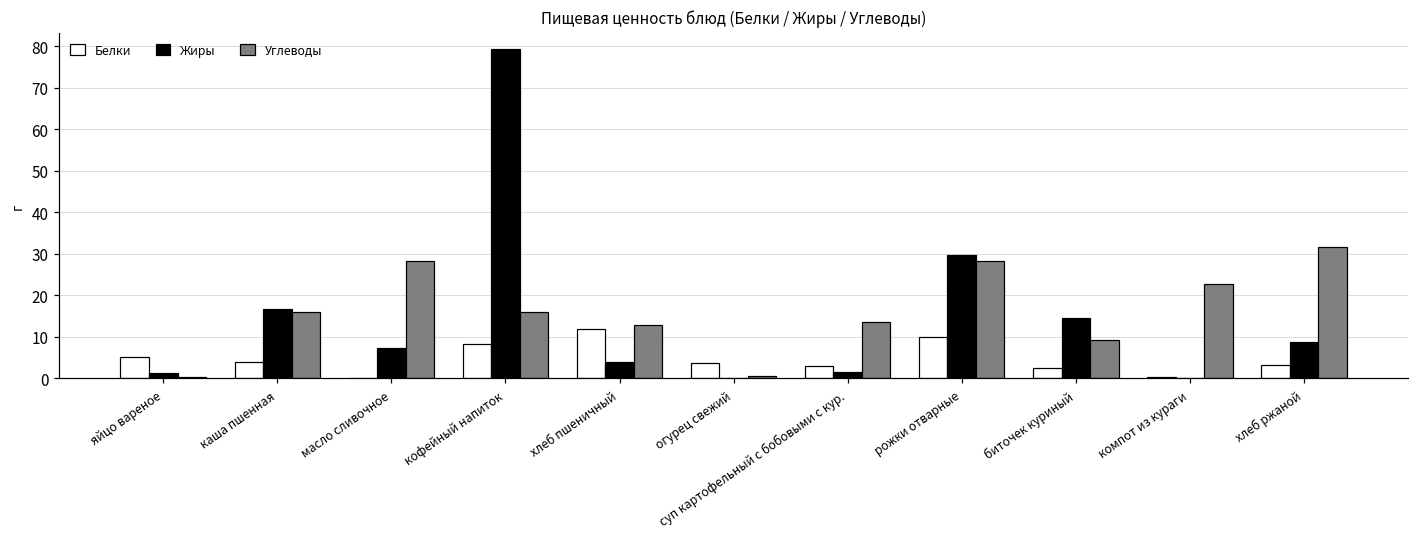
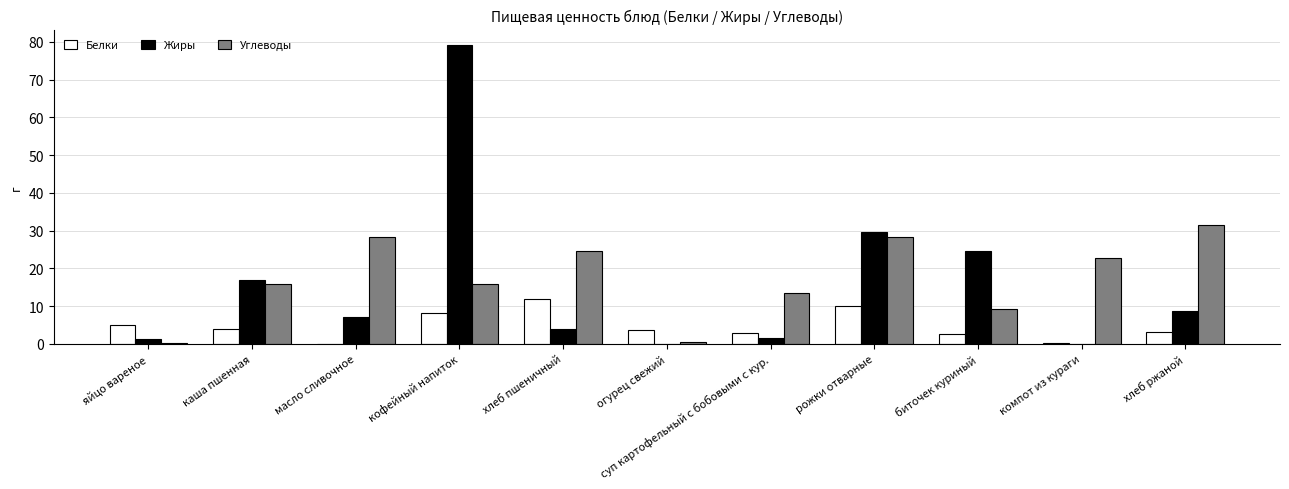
  {
    "Белки": {
      "яйцо вареное": 5,
      "каша пшенная": 4,
      "кофейный напиток": 8,
      "хлеб пшеничный": 12,
      "огурец свежий": 4,
      "суп картофельный с бобовыми с кур.": 3,
      "рожки отварные": 10,
      "биточек куриный": 3,
      "хлеб ржаной": 3
    },
    "Жиры": {
      "яйцо вареное": 1,
      "каша пшенная": 17,
      "масло сливочное": 7,
      "кофейный напиток": 79,
      "хлеб пшеничный": 4,
      "суп картофельный с бобовыми с кур.": 2,
      "рожки отварные": 30,
-     "биточек куриный": 15,
+     "биточек куриный": 25,
      "компот из кураги": 0,
      "хлеб ржаной": 9
    },
    "Углеводы": {
      "каша пшенная": 16,
      "масло сливочное": 28,
      "кофейный напиток": 16,
-     "хлеб пшеничный": 13,
+     "хлеб пшеничный": 25,
      "суп картофельный с бобовыми с кур.": 14,
      "рожки отварные": 28,
      "биточек куриный": 9,
      "компот из кураги": 23,
      "хлеб ржаной": 32
    }
  }
